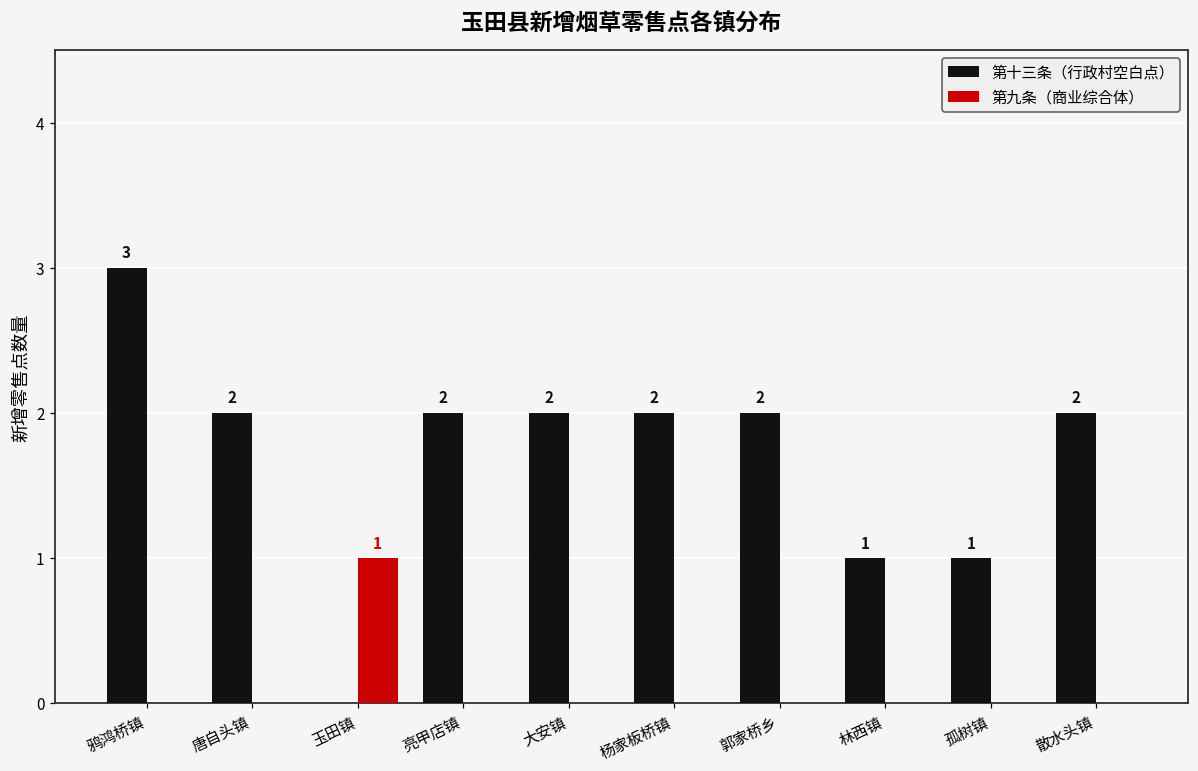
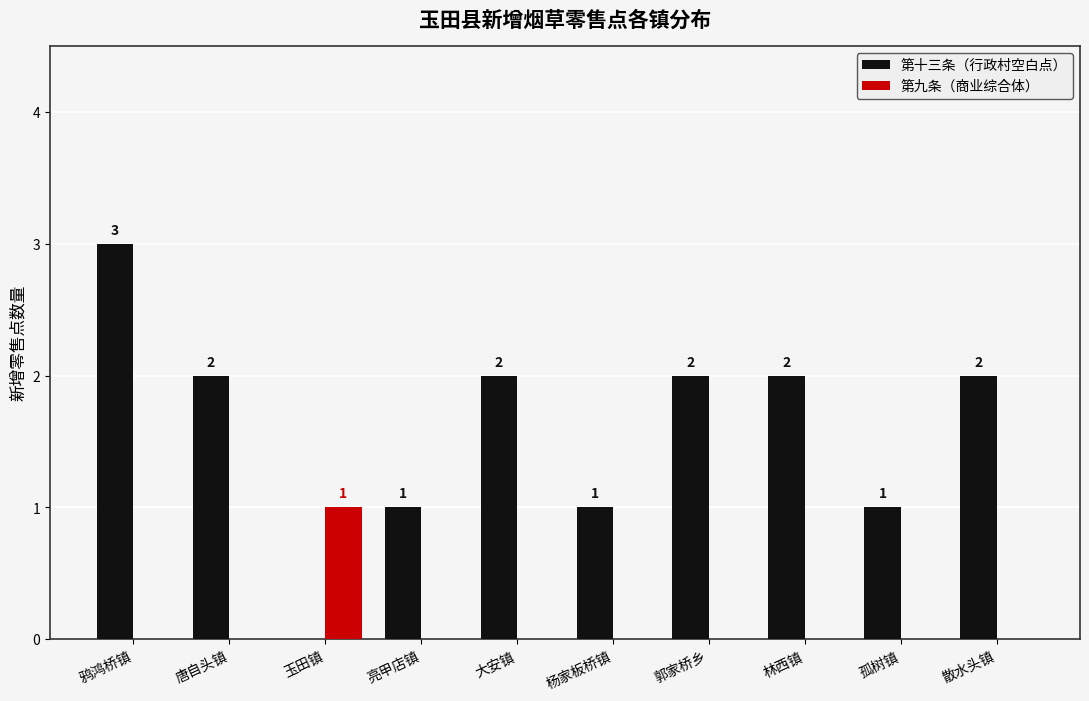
  {
    "第十三条（行政村空白点）": {
      "鸦鸿桥镇": 3,
      "唐自头镇": 2,
-     "亮甲店镇": 2,
+     "亮甲店镇": 1,
      "大安镇": 2,
-     "杨家板桥镇": 2,
+     "杨家板桥镇": 1,
      "郭家桥乡": 2,
-     "林西镇": 1,
+     "林西镇": 2,
      "孤树镇": 1,
      "散水头镇": 2
    },
    "第九条（商业综合体）": {
      "玉田镇": 1
    }
  }
